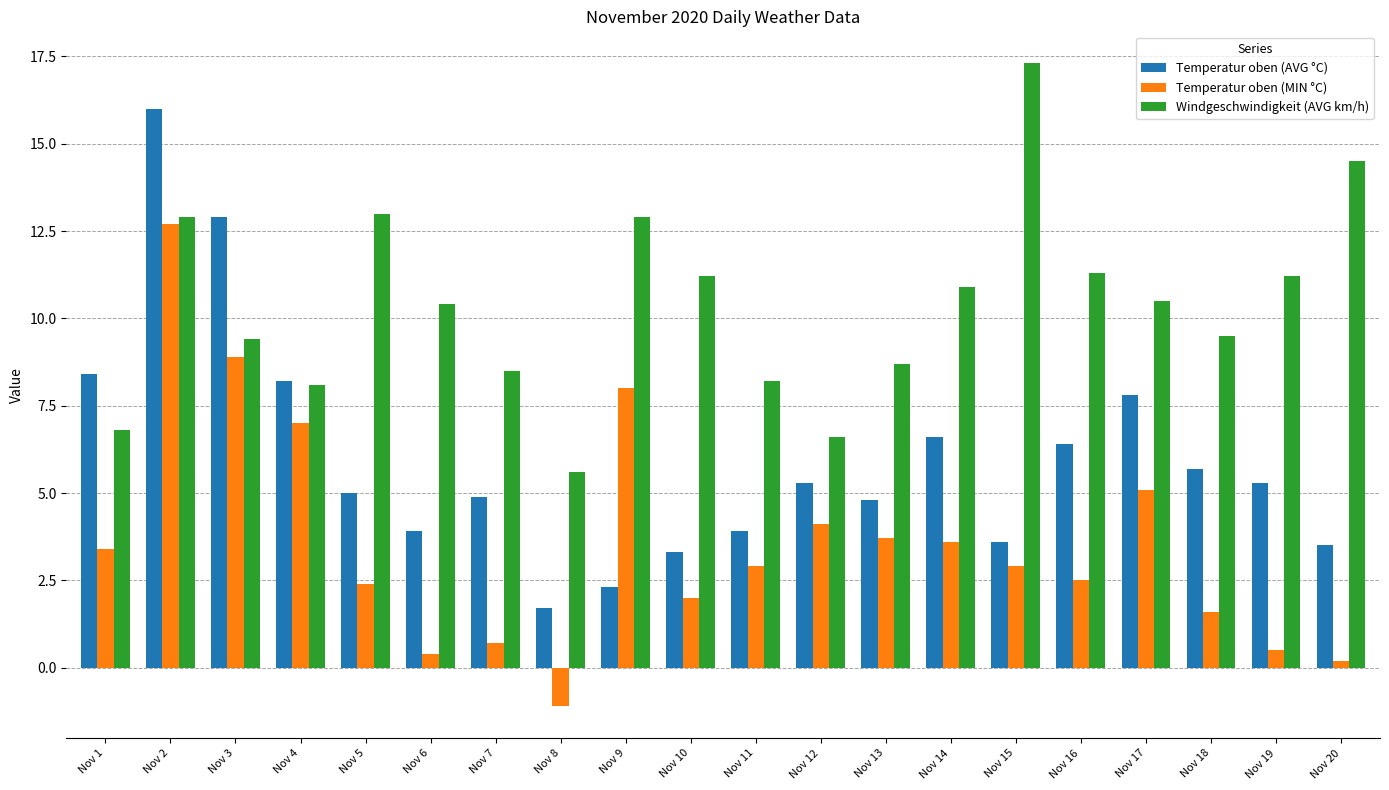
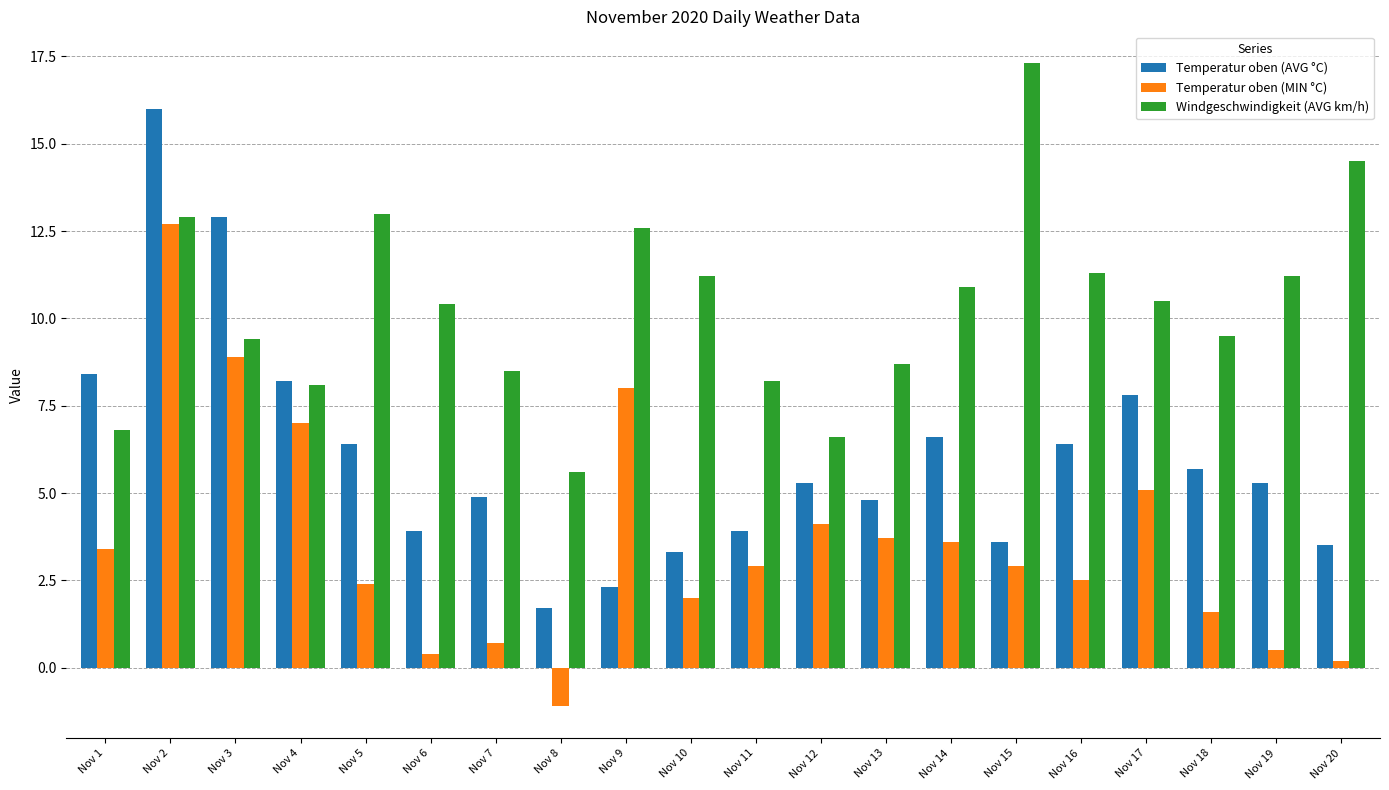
  {
    "Temperatur oben (AVG °C)": {
      "Nov 1": 8.4,
      "Nov 2": 16.0,
      "Nov 3": 12.9,
      "Nov 4": 8.2,
-     "Nov 5": 5.0,
+     "Nov 5": 6.4,
      "Nov 6": 3.9,
      "Nov 7": 4.9,
      "Nov 8": 1.7,
      "Nov 9": 2.3,
      "Nov 10": 3.3,
      "Nov 11": 3.9,
      "Nov 12": 5.3,
      "Nov 13": 4.8,
      "Nov 14": 6.6,
      "Nov 15": 3.6,
      "Nov 16": 6.4,
      "Nov 17": 7.8,
      "Nov 18": 5.7,
      "Nov 19": 5.3,
      "Nov 20": 3.5
    },
    "Temperatur oben (MIN °C)": {
      "Nov 1": 3.4,
      "Nov 2": 12.7,
      "Nov 3": 8.9,
      "Nov 4": 7.0,
      "Nov 5": 2.4,
      "Nov 6": 0.4,
      "Nov 7": 0.7,
      "Nov 8": -1.1,
      "Nov 9": 8.0,
      "Nov 10": 2.0,
      "Nov 11": 2.9,
      "Nov 12": 4.1,
      "Nov 13": 3.7,
      "Nov 14": 3.6,
      "Nov 15": 2.9,
      "Nov 16": 2.5,
      "Nov 17": 5.1,
      "Nov 18": 1.6,
      "Nov 19": 0.5,
      "Nov 20": 0.2
    },
    "Windgeschwindigkeit (AVG km/h)": {
      "Nov 1": 6.8,
      "Nov 2": 12.9,
      "Nov 3": 9.4,
      "Nov 4": 8.1,
      "Nov 5": 13.0,
      "Nov 6": 10.4,
      "Nov 7": 8.5,
      "Nov 8": 5.6,
-     "Nov 9": 12.9,
+     "Nov 9": 12.6,
      "Nov 10": 11.2,
      "Nov 11": 8.2,
      "Nov 12": 6.6,
      "Nov 13": 8.7,
      "Nov 14": 10.9,
      "Nov 15": 17.3,
      "Nov 16": 11.3,
      "Nov 17": 10.5,
      "Nov 18": 9.5,
      "Nov 19": 11.2,
      "Nov 20": 14.5
    }
  }
